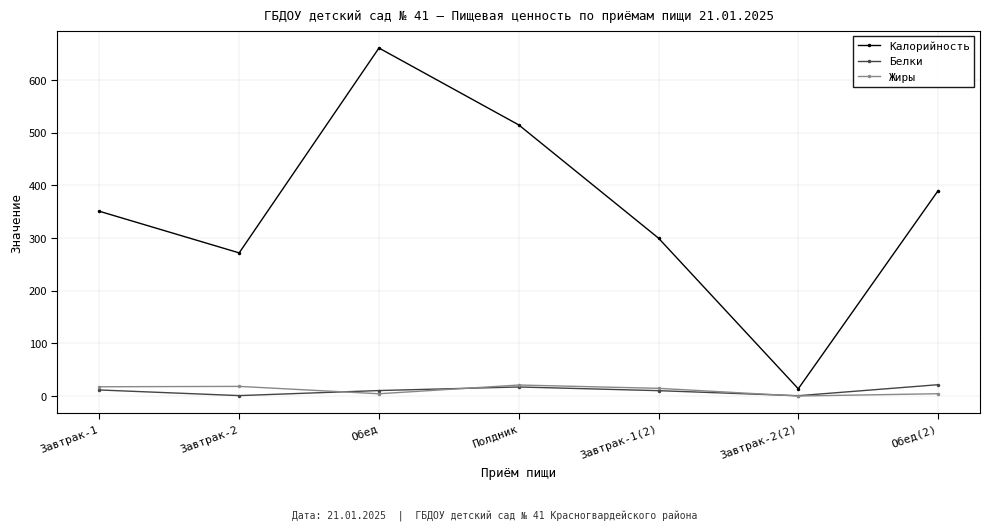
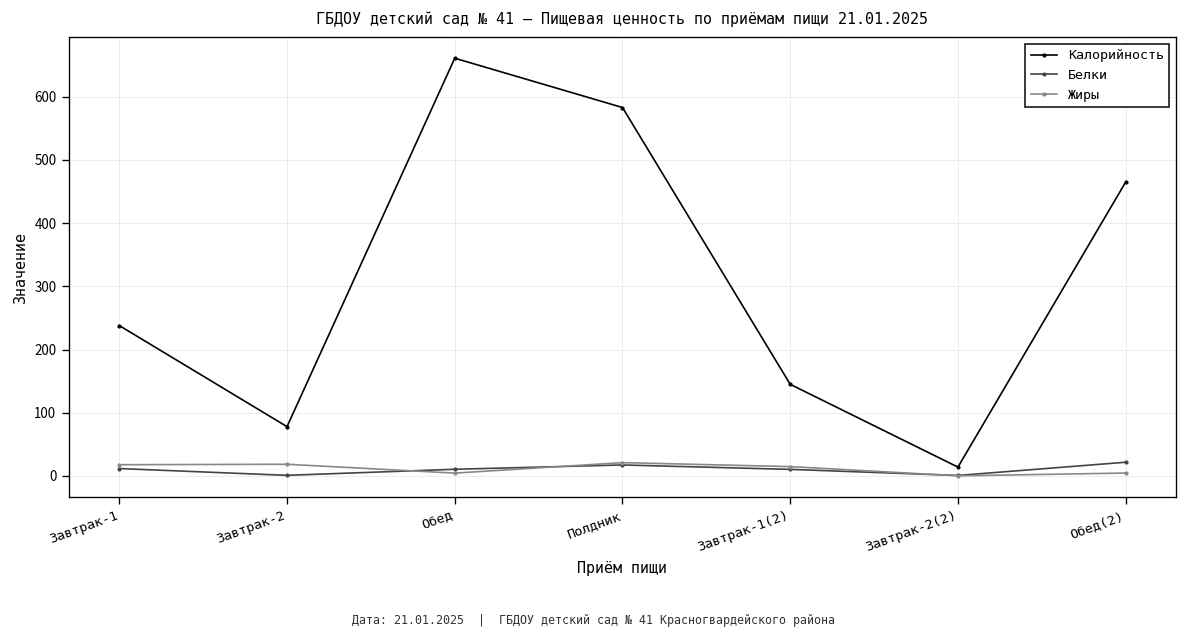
  {
    "Калорийность": {
-     "Завтрак-1": 350,
-     "Завтрак-2": 270,
+     "Завтрак-1": 240,
+     "Завтрак-2": 80,
      "Обед": 660,
-     "Полдник": 520,
-     "Завтрак-1(2)": 300,
+     "Полдник": 580,
+     "Завтрак-1(2)": 150,
      "Завтрак-2(2)": 10,
-     "Обед(2)": 390
+     "Обед(2)": 470
    },
    "Белки": {
      "Завтрак-1": 10,
      "Завтрак-2": 0,
      "Обед": 10,
      "Обед(2)": 20
    },
    "Жиры": {
      "Завтрак-1": 20,
      "Завтрак-2": 20,
      "Обед": 0,
      "Обед(2)": 0
    }
  }
